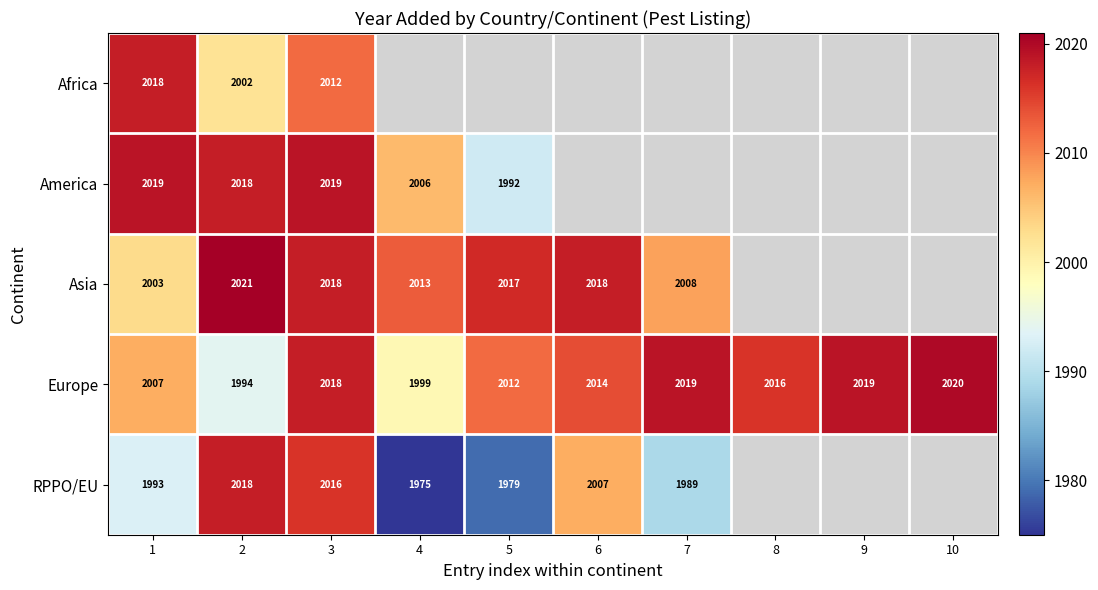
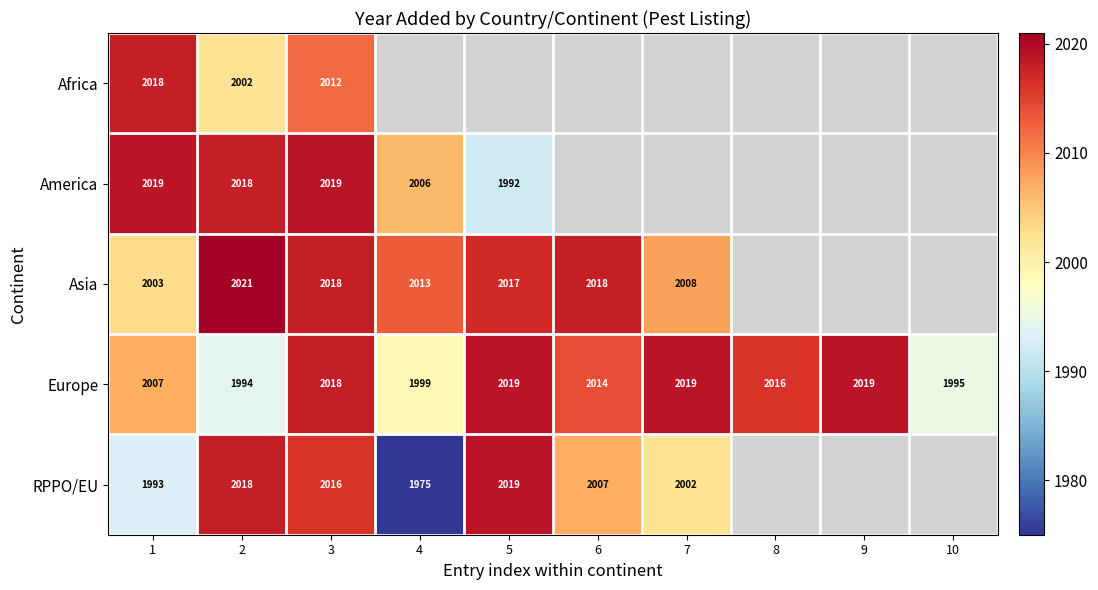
  {
    "Africa": {
      "1": 2018,
      "2": 2002,
      "3": 2012
    },
    "America": {
      "1": 2019,
      "2": 2018,
      "3": 2019,
      "4": 2006,
      "5": 1992
    },
    "Asia": {
      "1": 2003,
      "2": 2021,
      "3": 2018,
      "4": 2013,
      "5": 2017,
      "6": 2018,
      "7": 2008
    },
    "Europe": {
      "1": 2007,
      "2": 1994,
      "3": 2018,
      "4": 1999,
-     "5": 2012,
+     "5": 2019,
      "6": 2014,
      "7": 2019,
      "8": 2016,
      "9": 2019,
-     "10": 2020
+     "10": 1995
    },
    "RPPO/EU": {
      "1": 1993,
      "2": 2018,
      "3": 2016,
      "4": 1975,
-     "5": 1979,
+     "5": 2019,
      "6": 2007,
-     "7": 1989
+     "7": 2002
    }
  }
